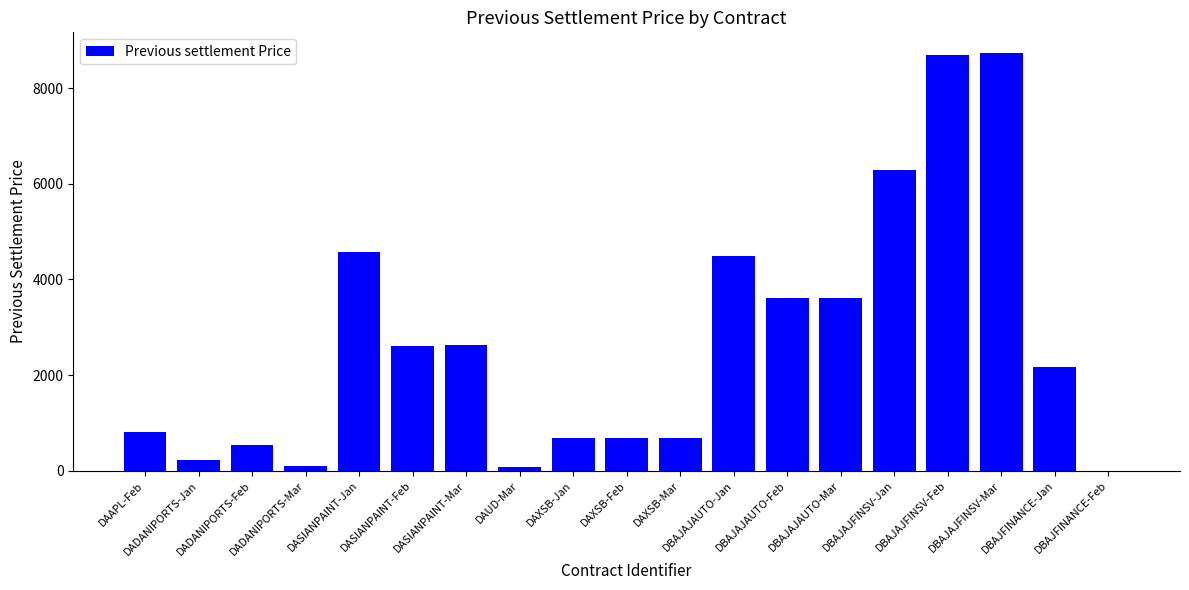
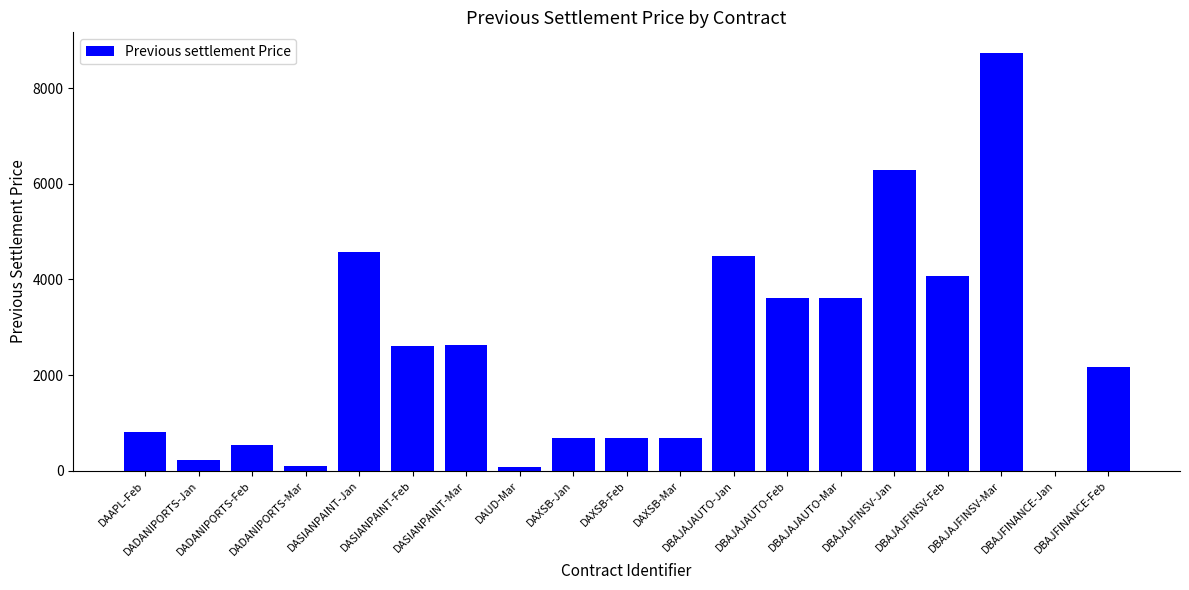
  {
    "DAAPL-Feb": 800,
    "DADANIPORTS-Jan": 200,
    "DADANIPORTS-Feb": 500,
    "DADANIPORTS-Mar": 100,
    "DASIANPAINT-Jan": 4600,
    "DASIANPAINT-Feb": 2600,
    "DASIANPAINT-Mar": 2600,
    "DAUD-Mar": 100,
    "DAXSB-Jan": 700,
    "DAXSB-Feb": 700,
    "DAXSB-Mar": 700,
    "DBAJAJAUTO-Jan": 4500,
    "DBAJAJAUTO-Feb": 3600,
    "DBAJAJAUTO-Mar": 3600,
    "DBAJAJFINSV-Jan": 6300,
-   "DBAJAJFINSV-Feb": 8700,
+   "DBAJAJFINSV-Feb": 4100,
    "DBAJAJFINSV-Mar": 8700,
-   "DBAJFINANCE-Jan": 2200,
-   "DBAJFINANCE-Feb": 0
+   "DBAJFINANCE-Jan": 0,
+   "DBAJFINANCE-Feb": 2200
  }
